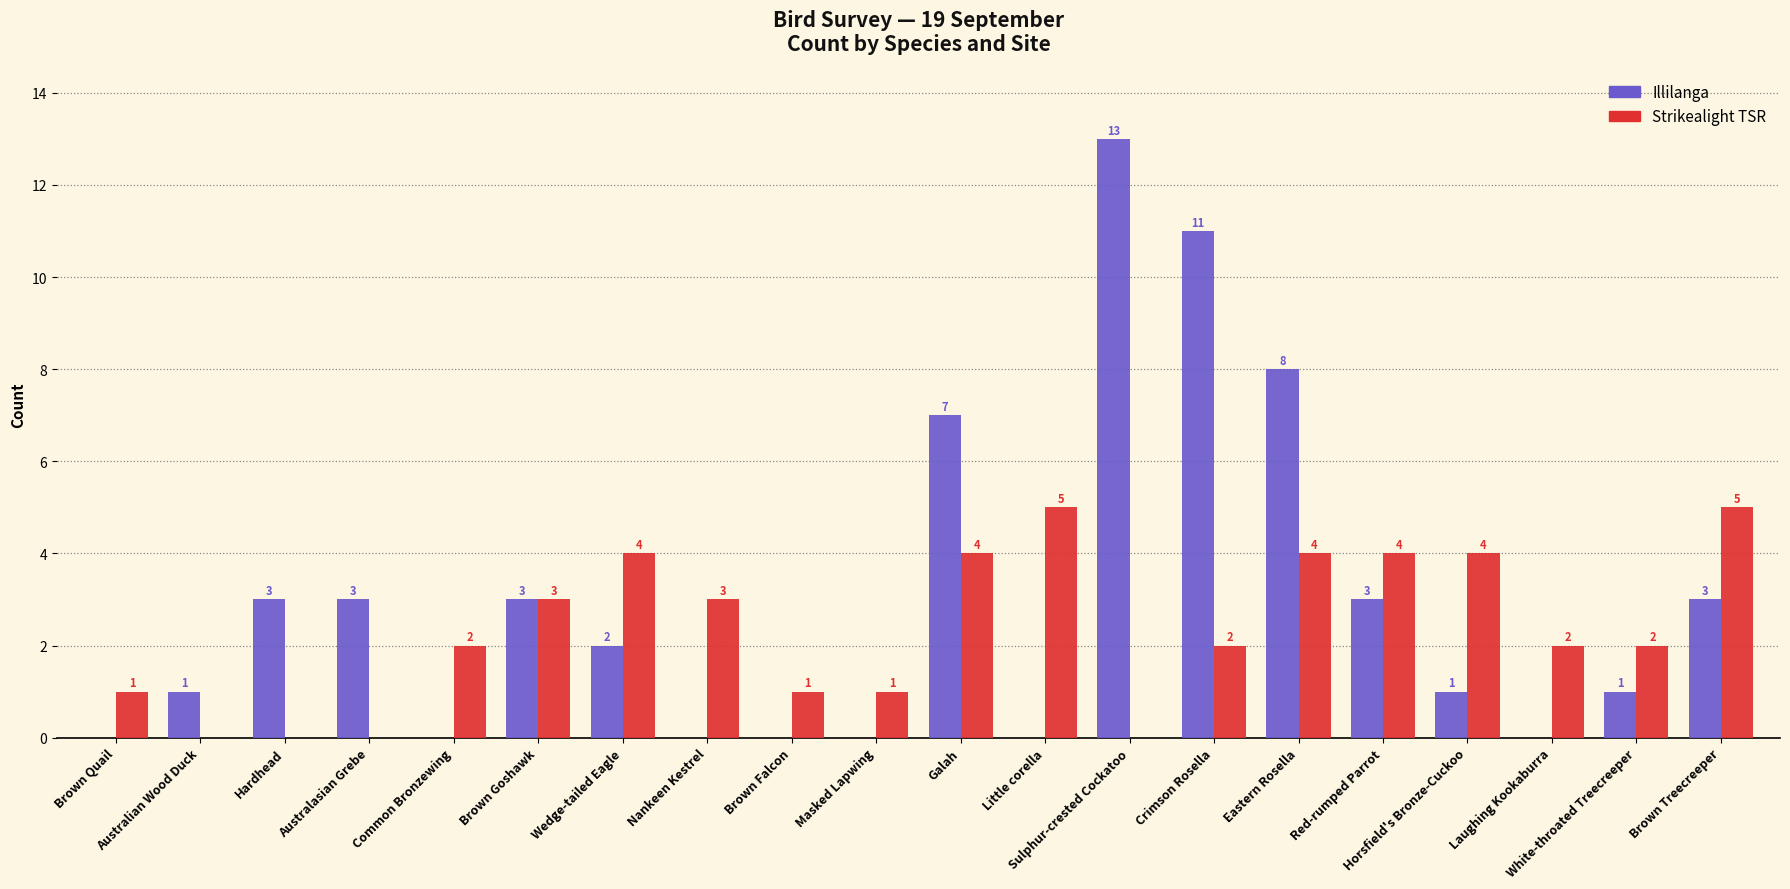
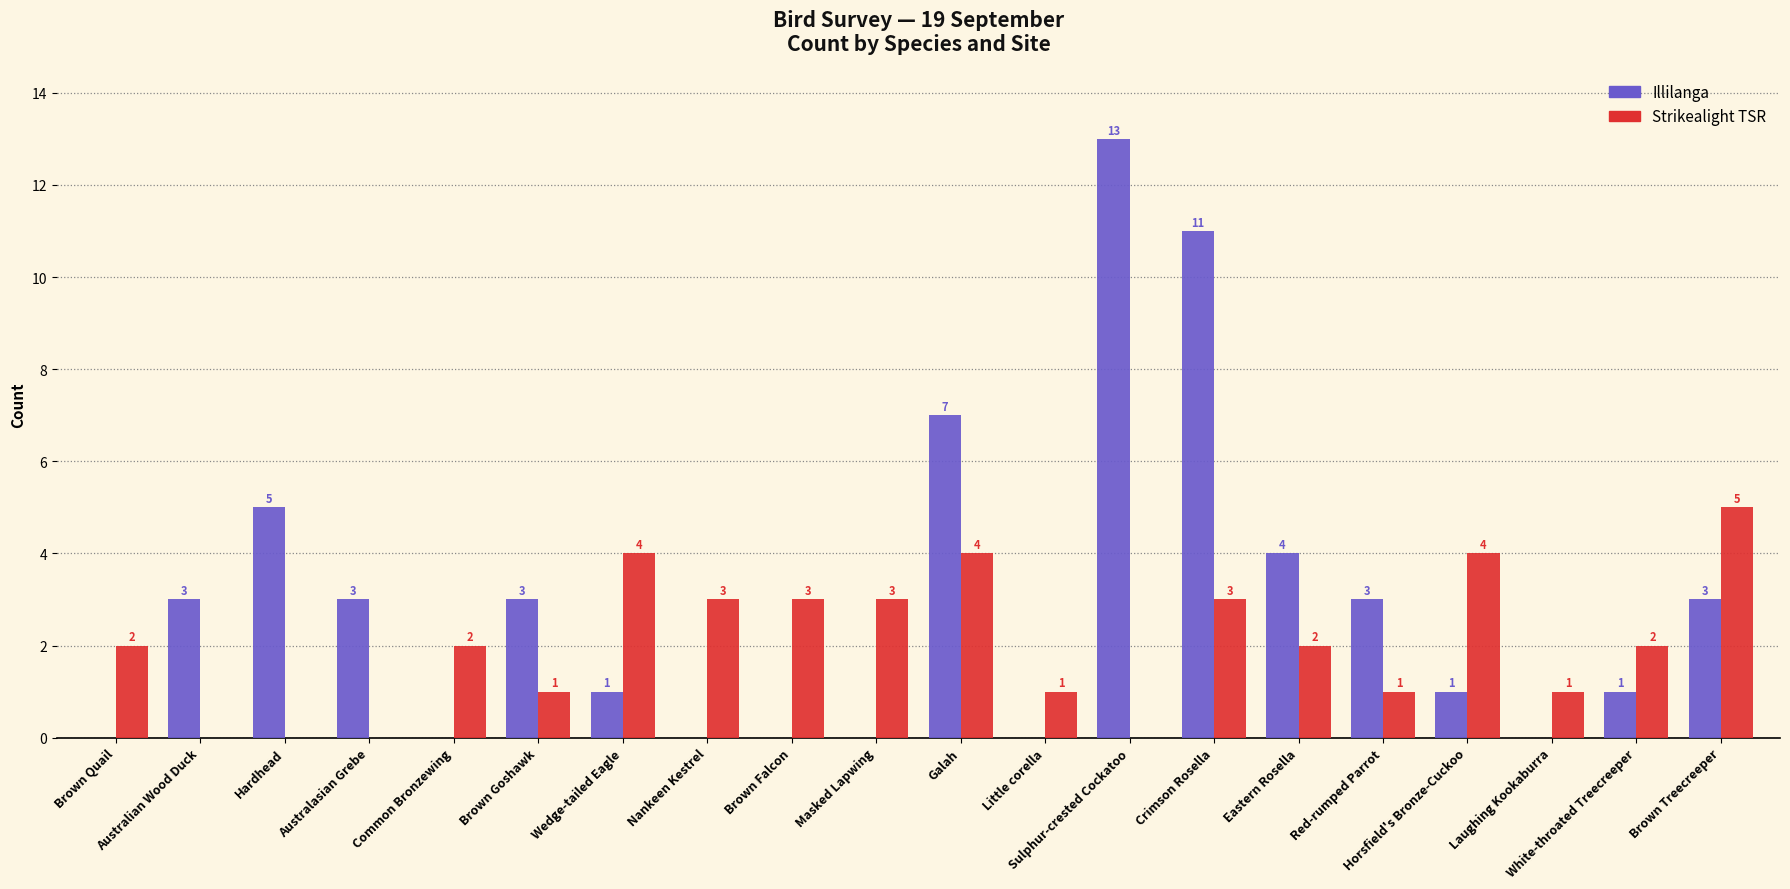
  {
    "Illilanga": {
-     "Australian Wood Duck": 1,
-     "Hardhead": 3,
+     "Australian Wood Duck": 3,
+     "Hardhead": 5,
      "Australasian Grebe": 3,
      "Brown Goshawk": 3,
-     "Wedge-tailed Eagle": 2,
+     "Wedge-tailed Eagle": 1,
      "Galah": 7,
      "Sulphur-crested Cockatoo": 13,
      "Crimson Rosella": 11,
-     "Eastern Rosella": 8,
+     "Eastern Rosella": 4,
      "Red-rumped Parrot": 3,
      "Horsfield's Bronze-Cuckoo": 1,
      "White-throated Treecreeper": 1,
      "Brown Treecreeper": 3
    },
    "Strikealight TSR": {
-     "Brown Quail": 1,
+     "Brown Quail": 2,
      "Common Bronzewing": 2,
-     "Brown Goshawk": 3,
+     "Brown Goshawk": 1,
      "Wedge-tailed Eagle": 4,
      "Nankeen Kestrel": 3,
-     "Brown Falcon": 1,
-     "Masked Lapwing": 1,
+     "Brown Falcon": 3,
+     "Masked Lapwing": 3,
      "Galah": 4,
-     "Little corella": 5,
-     "Crimson Rosella": 2,
-     "Eastern Rosella": 4,
-     "Red-rumped Parrot": 4,
+     "Little corella": 1,
+     "Crimson Rosella": 3,
+     "Eastern Rosella": 2,
+     "Red-rumped Parrot": 1,
      "Horsfield's Bronze-Cuckoo": 4,
-     "Laughing Kookaburra": 2,
+     "Laughing Kookaburra": 1,
      "White-throated Treecreeper": 2,
      "Brown Treecreeper": 5
    }
  }
